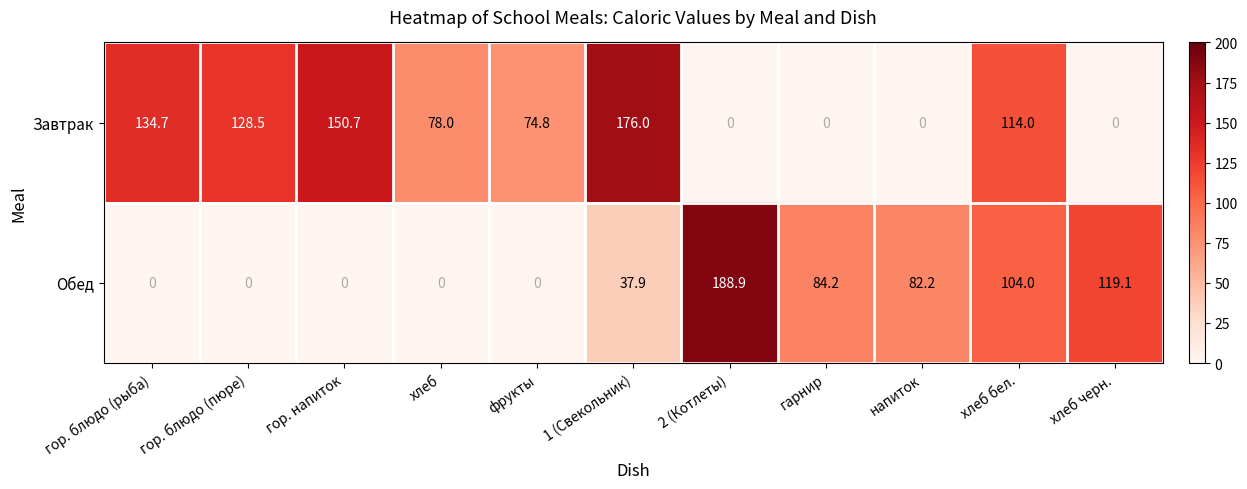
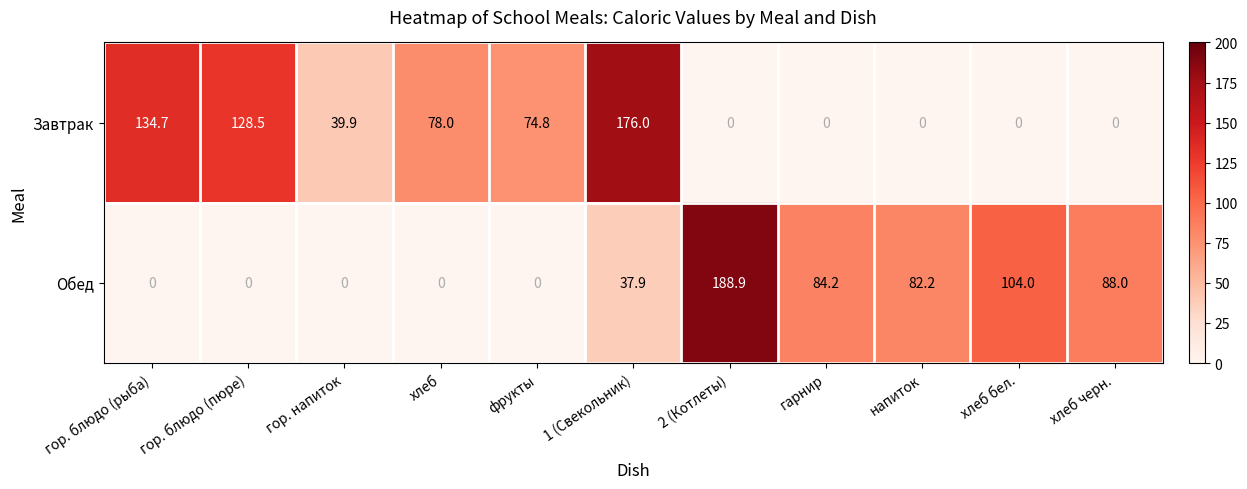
  {
    "Завтрак": {
      "гор. блюдо (рыба)": 134.7,
      "гор. блюдо (пюре)": 128.5,
-     "гор. напиток": 150.7,
+     "гор. напиток": 39.9,
      "хлеб": 78.0,
      "фрукты": 74.8,
      "1 (Свекольник)": 176.0,
      "2 (Котлеты)": 0,
      "гарнир": 0,
      "напиток": 0,
-     "хлеб бел.": 114.0,
+     "хлеб бел.": 0,
      "хлеб черн.": 0
    },
    "Обед": {
      "гор. блюдо (рыба)": 0,
      "гор. блюдо (пюре)": 0,
      "гор. напиток": 0,
      "хлеб": 0,
      "фрукты": 0,
      "1 (Свекольник)": 37.9,
      "2 (Котлеты)": 188.9,
      "гарнир": 84.2,
      "напиток": 82.2,
      "хлеб бел.": 104.0,
-     "хлеб черн.": 119.1
+     "хлеб черн.": 88.0
    }
  }
